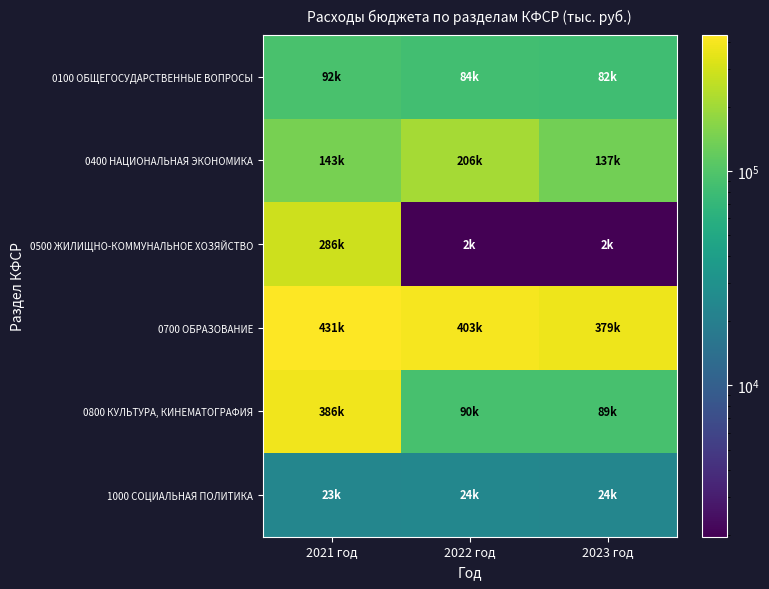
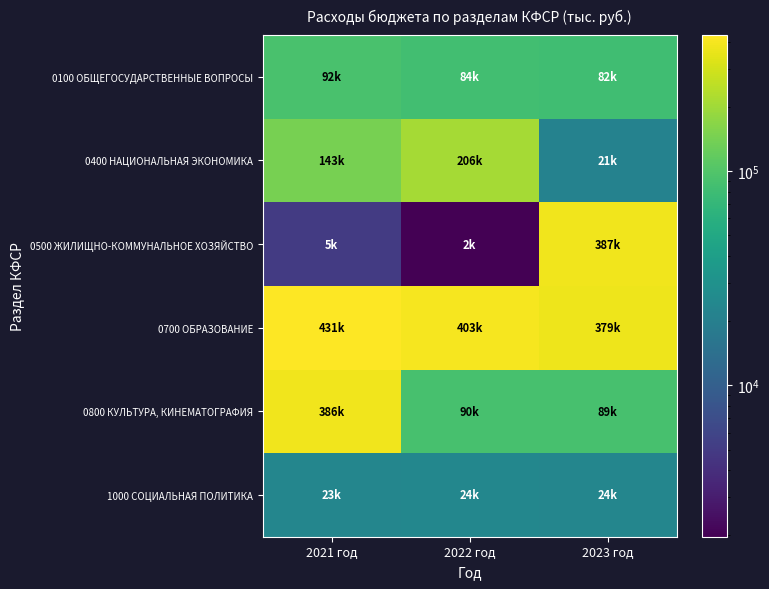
  {
    "0100 ОБЩЕГОСУДАРСТВЕННЫЕ ВОПРОСЫ": {
      "2021 год": "92k",
      "2022 год": "84k",
      "2023 год": "82k"
    },
    "0400 НАЦИОНАЛЬНАЯ ЭКОНОМИКА": {
      "2021 год": "143k",
      "2022 год": "206k",
-     "2023 год": "137k"
+     "2023 год": "21k"
    },
    "0500 ЖИЛИЩНО-КОММУНАЛЬНОЕ ХОЗЯЙСТВО": {
-     "2021 год": "286k",
+     "2021 год": "5k",
      "2022 год": "2k",
-     "2023 год": "2k"
+     "2023 год": "387k"
    },
    "0700 ОБРАЗОВАНИЕ": {
      "2021 год": "431k",
      "2022 год": "403k",
      "2023 год": "379k"
    },
    "0800 КУЛЬТУРА, КИНЕМАТОГРАФИЯ": {
      "2021 год": "386k",
      "2022 год": "90k",
      "2023 год": "89k"
    },
    "1000 СОЦИАЛЬНАЯ ПОЛИТИКА": {
      "2021 год": "23k",
      "2022 год": "24k",
      "2023 год": "24k"
    }
  }
